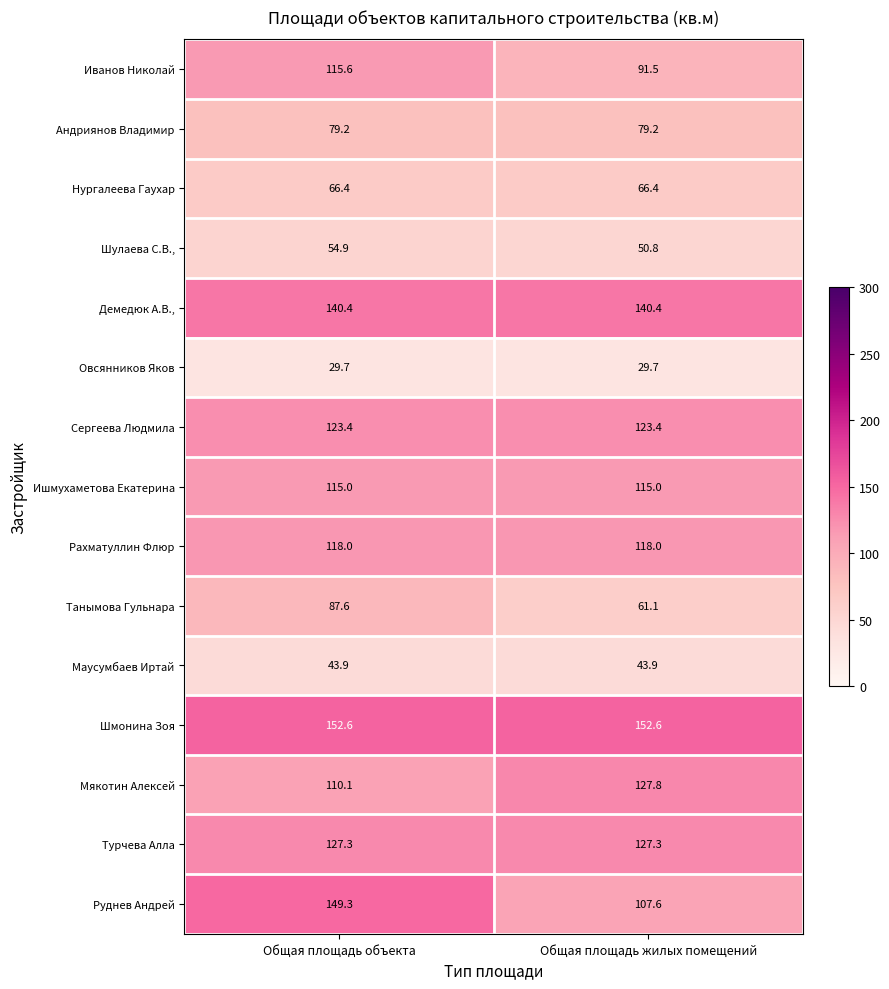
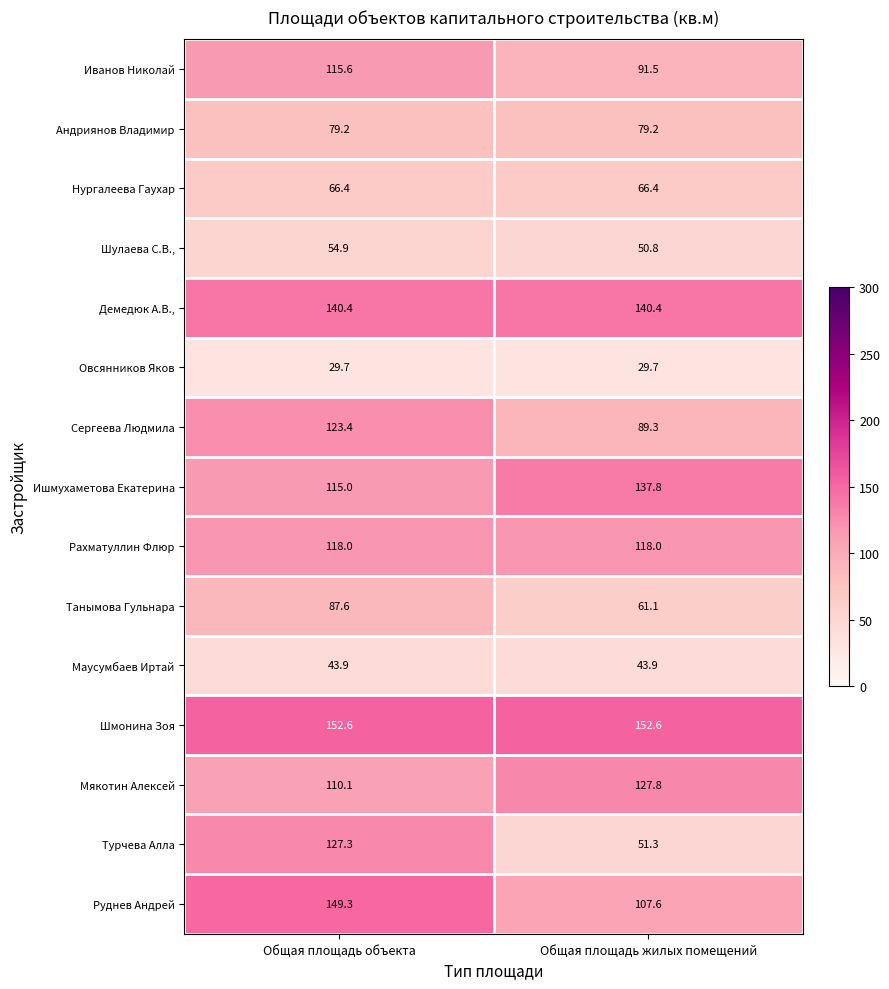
  {
    "Иванов Николай": {
      "Общая площадь объекта": 115.6,
      "Общая площадь жилых помещений": 91.5
    },
    "Андриянов Владимир": {
      "Общая площадь объекта": 79.2,
      "Общая площадь жилых помещений": 79.2
    },
    "Нургалеева Гаухар": {
      "Общая площадь объекта": 66.4,
      "Общая площадь жилых помещений": 66.4
    },
    "Шулаева С.В.,": {
      "Общая площадь объекта": 54.9,
      "Общая площадь жилых помещений": 50.8
    },
    "Демедюк А.В.,": {
      "Общая площадь объекта": 140.4,
      "Общая площадь жилых помещений": 140.4
    },
    "Овсянников Яков": {
      "Общая площадь объекта": 29.7,
      "Общая площадь жилых помещений": 29.7
    },
    "Сергеева Людмила": {
      "Общая площадь объекта": 123.4,
-     "Общая площадь жилых помещений": 123.4
+     "Общая площадь жилых помещений": 89.3
    },
    "Ишмухаметова Екатерина": {
      "Общая площадь объекта": 115.0,
-     "Общая площадь жилых помещений": 115.0
+     "Общая площадь жилых помещений": 137.8
    },
    "Рахматуллин Флюр": {
      "Общая площадь объекта": 118.0,
      "Общая площадь жилых помещений": 118.0
    },
    "Танымова Гульнара": {
      "Общая площадь объекта": 87.6,
      "Общая площадь жилых помещений": 61.1
    },
    "Маусумбаев Иртай": {
      "Общая площадь объекта": 43.9,
      "Общая площадь жилых помещений": 43.9
    },
    "Шмонина Зоя": {
      "Общая площадь объекта": 152.6,
      "Общая площадь жилых помещений": 152.6
    },
    "Мякотин Алексей": {
      "Общая площадь объекта": 110.1,
      "Общая площадь жилых помещений": 127.8
    },
    "Турчева Алла": {
      "Общая площадь объекта": 127.3,
-     "Общая площадь жилых помещений": 127.3
+     "Общая площадь жилых помещений": 51.3
    },
    "Руднев Андрей": {
      "Общая площадь объекта": 149.3,
      "Общая площадь жилых помещений": 107.6
    }
  }
